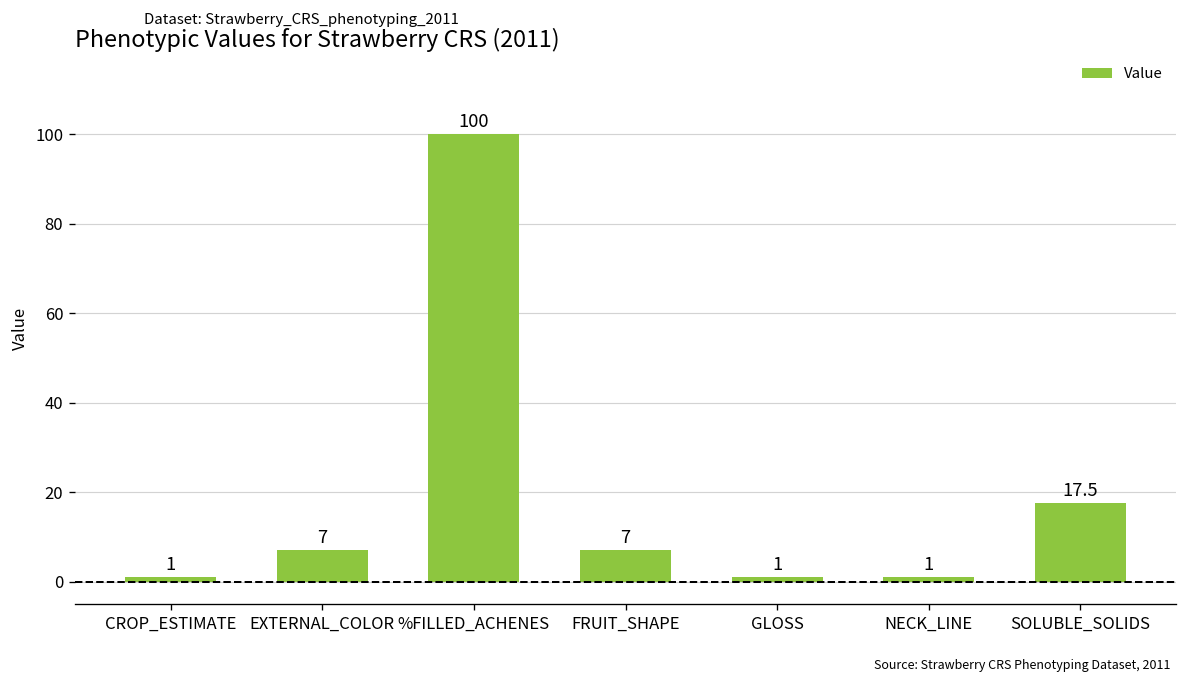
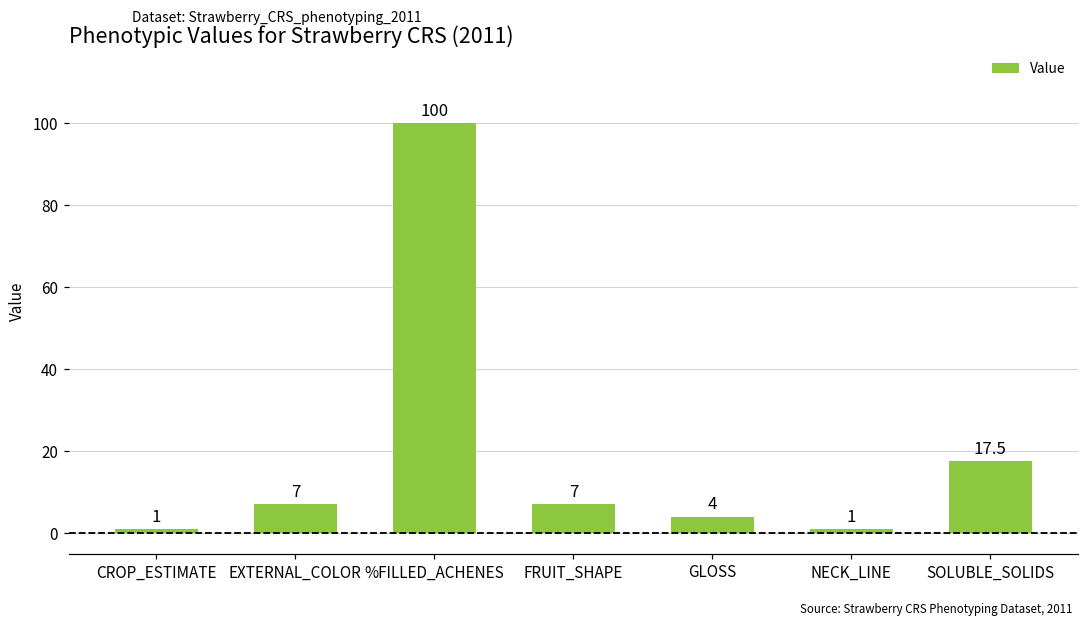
  {
    "CROP_ESTIMATE": 1,
    "EXTERNAL_COLOR": 7,
    "%FILLED_ACHENES": 100,
    "FRUIT_SHAPE": 7,
-   "GLOSS": 1,
+   "GLOSS": 4,
    "NECK_LINE": 1,
    "SOLUBLE_SOLIDS": 17.5
  }
